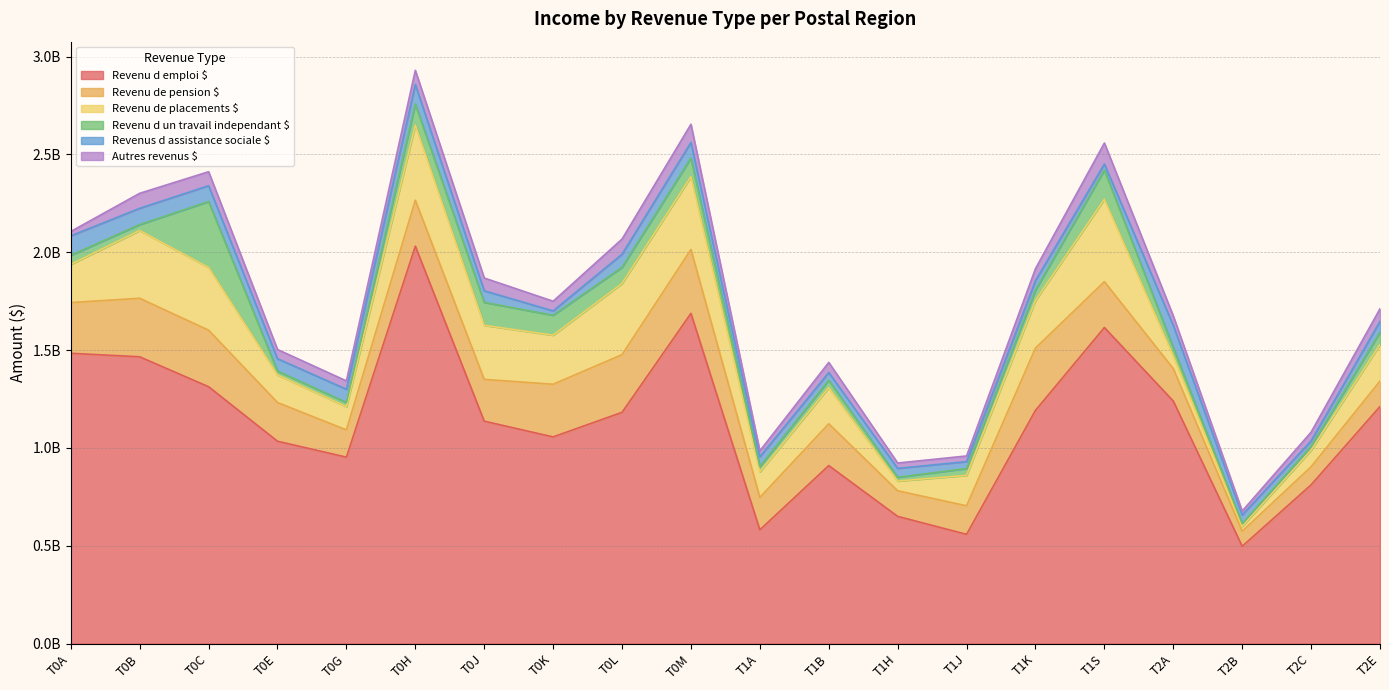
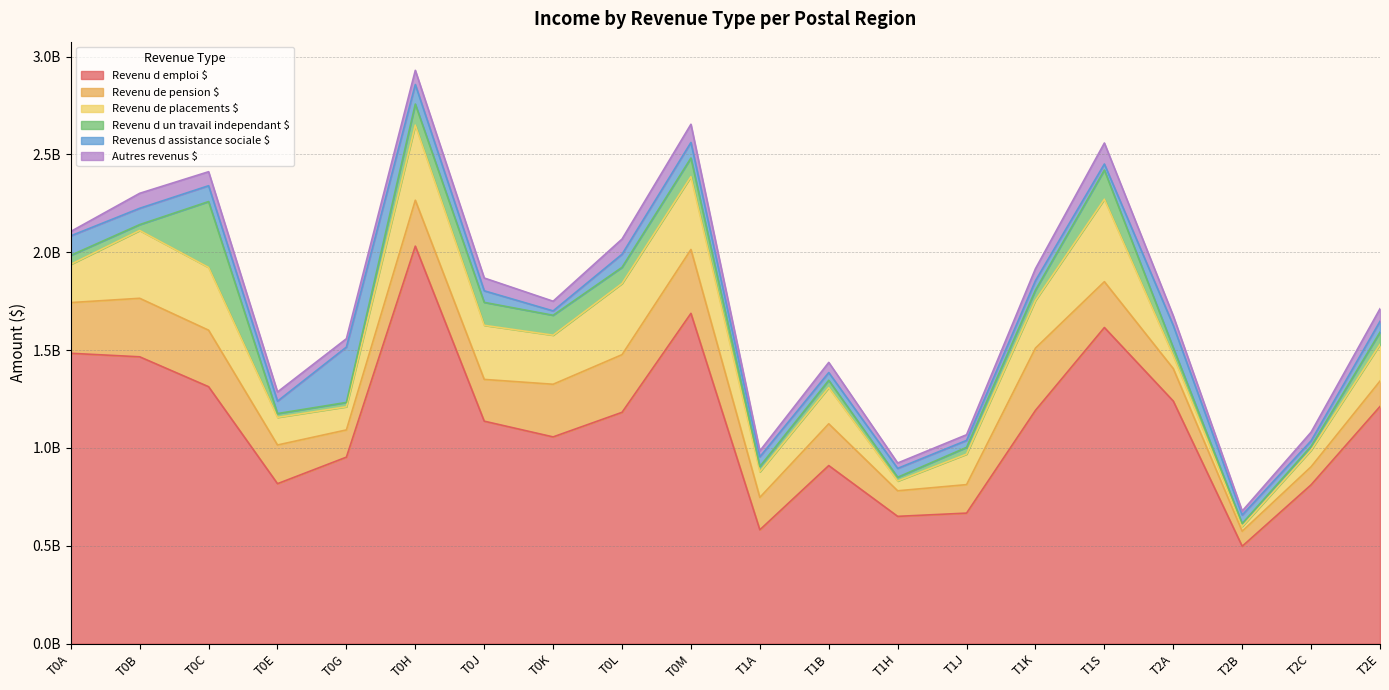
  {
    "Revenu d emploi $": {
      "T0A": 1480000000,
      "T0B": 1470000000,
      "T0C": 1310000000,
-     "T0E": 1030000000,
+     "T0E": 820000000,
      "T0G": 950000000,
      "T0H": 2030000000,
      "T0J": 1140000000,
      "T0K": 1060000000,
      "T0L": 1180000000,
      "T0M": 1690000000,
      "T1A": 580000000,
      "T1B": 910000000,
      "T1H": 650000000,
-     "T1J": 560000000,
+     "T1J": 670000000,
      "T1K": 1190000000,
      "T1S": 1620000000,
      "T2A": 1240000000,
      "T2B": 500000000,
      "T2C": 810000000,
      "T2E": 1210000000
    },
    "Revenu d un travail independant $": {
      "T0A": 50000000,
      "T0B": 30000000,
      "T0C": 340000000,
      "T0E": 20000000,
      "T0G": 20000000,
      "T0H": 110000000,
      "T0J": 120000000,
      "T0K": 100000000,
      "T0L": 80000000,
      "T0M": 100000000,
      "T1A": 30000000,
      "T1B": 40000000,
      "T1H": 20000000,
      "T1J": 30000000,
      "T1K": 50000000,
      "T1S": 150000000,
      "T2A": 40000000,
      "T2B": 10000000,
      "T2C": 20000000,
      "T2E": 60000000
    },
    "Revenus d assistance sociale $": {
      "T0A": 100000000,
      "T0B": 80000000,
      "T0C": 80000000,
      "T0E": 60000000,
-     "T0G": 70000000,
+     "T0G": 280000000,
      "T0H": 100000000,
      "T0J": 60000000,
      "T0K": 20000000,
      "T0L": 70000000,
      "T0M": 80000000,
      "T1A": 50000000,
      "T1B": 40000000,
      "T1H": 50000000,
      "T1J": 40000000,
      "T1K": 50000000,
      "T1S": 30000000,
      "T2A": 110000000,
      "T2B": 40000000,
      "T2C": 30000000,
      "T2E": 60000000
    },
    "Autres revenus $": {
      "T0A": 20000000,
      "T0B": 80000000,
      "T0C": 70000000,
      "T0E": 50000000,
      "T0G": 40000000,
      "T0H": 70000000,
      "T0J": 70000000,
      "T0K": 50000000,
      "T0L": 80000000,
      "T0M": 90000000,
      "T1A": 30000000,
      "T1B": 50000000,
      "T1H": 30000000,
      "T1J": 30000000,
      "T1K": 60000000,
      "T1S": 110000000,
      "T2A": 50000000,
      "T2B": 20000000,
      "T2C": 40000000,
      "T2E": 60000000
    }
  }
